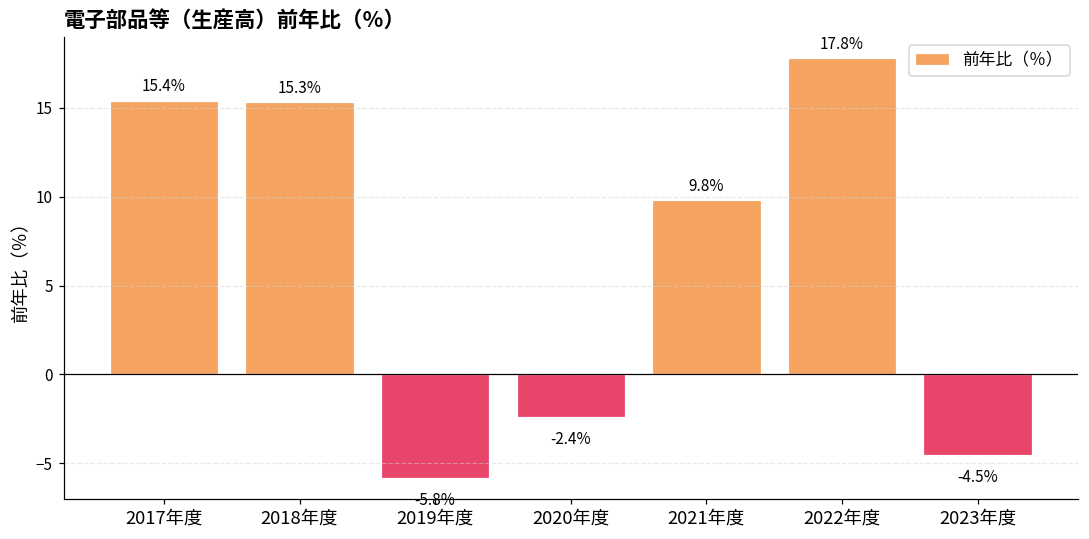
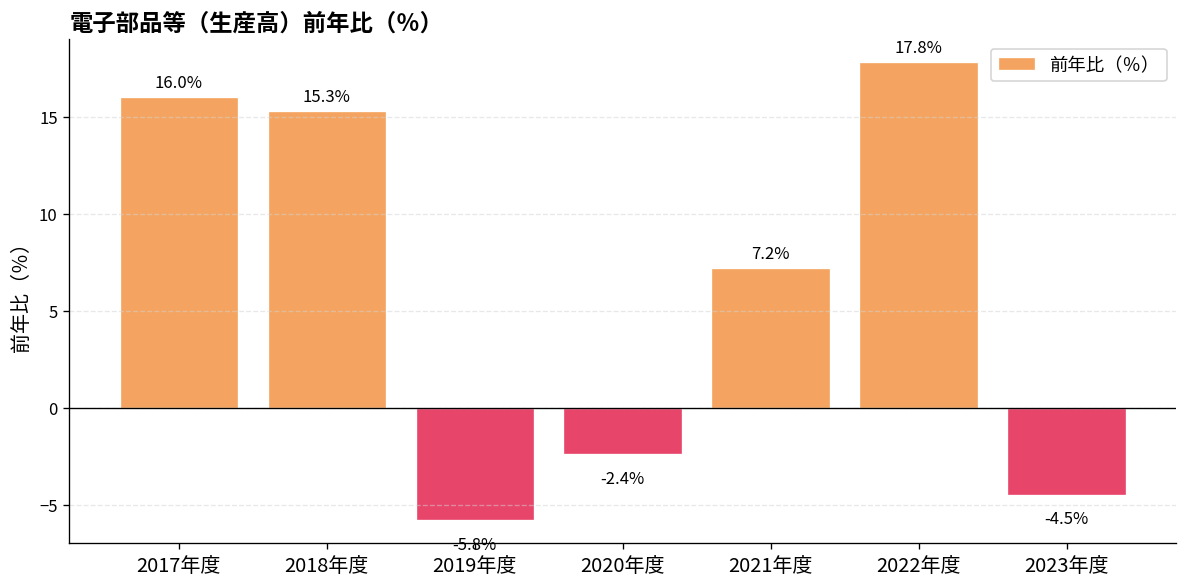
  {
-   "2017年度": "15.4%",
+   "2017年度": "16.0%",
    "2018年度": "15.3%",
    "2019年度": "-5.8%",
    "2020年度": "-2.4%",
-   "2021年度": "9.8%",
+   "2021年度": "7.2%",
    "2022年度": "17.8%",
    "2023年度": "-4.5%"
  }
